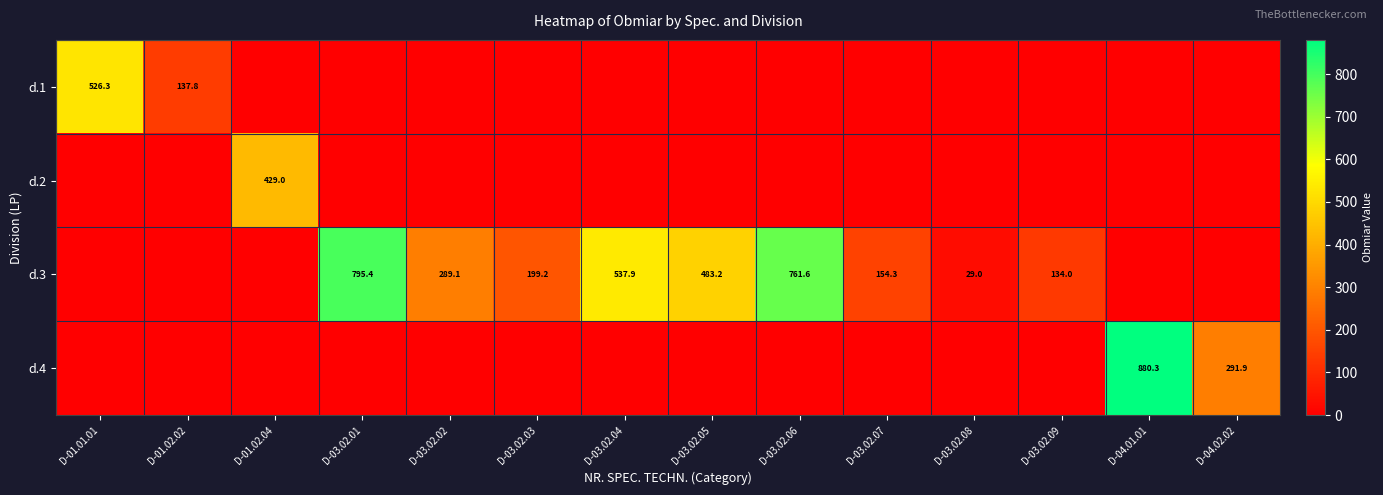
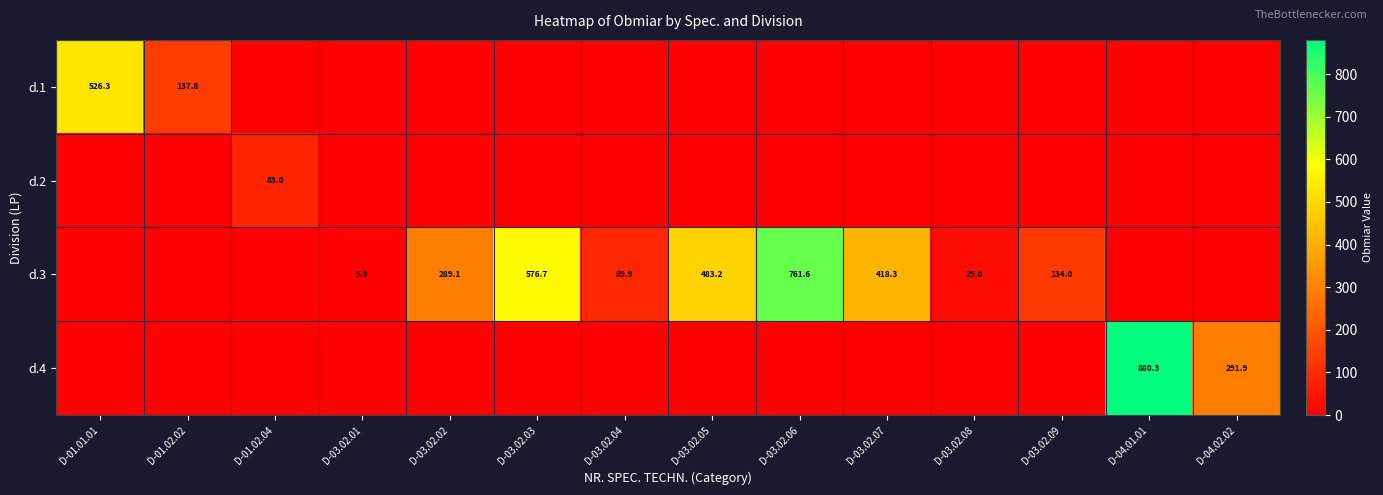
  {
    "d.1": {
      "D-01.01.01": 526.3,
      "D-01.02.02": 137.8
    },
    "d.2": {
-     "D-01.02.04": 429.0
+     "D-01.02.04": 83.0
    },
    "d.3": {
-     "D-03.02.01": 795.4,
+     "D-03.02.01": 5.0,
      "D-03.02.02": 289.1,
-     "D-03.02.03": 199.2,
-     "D-03.02.04": 537.9,
+     "D-03.02.03": 576.7,
+     "D-03.02.04": 89.9,
      "D-03.02.05": 483.2,
      "D-03.02.06": 761.6,
-     "D-03.02.07": 154.3,
+     "D-03.02.07": 418.3,
      "D-03.02.08": 29.0,
      "D-03.02.09": 134.0
    },
    "d.4": {
      "D-04.01.01": 880.3,
      "D-04.02.02": 291.9
    }
  }
